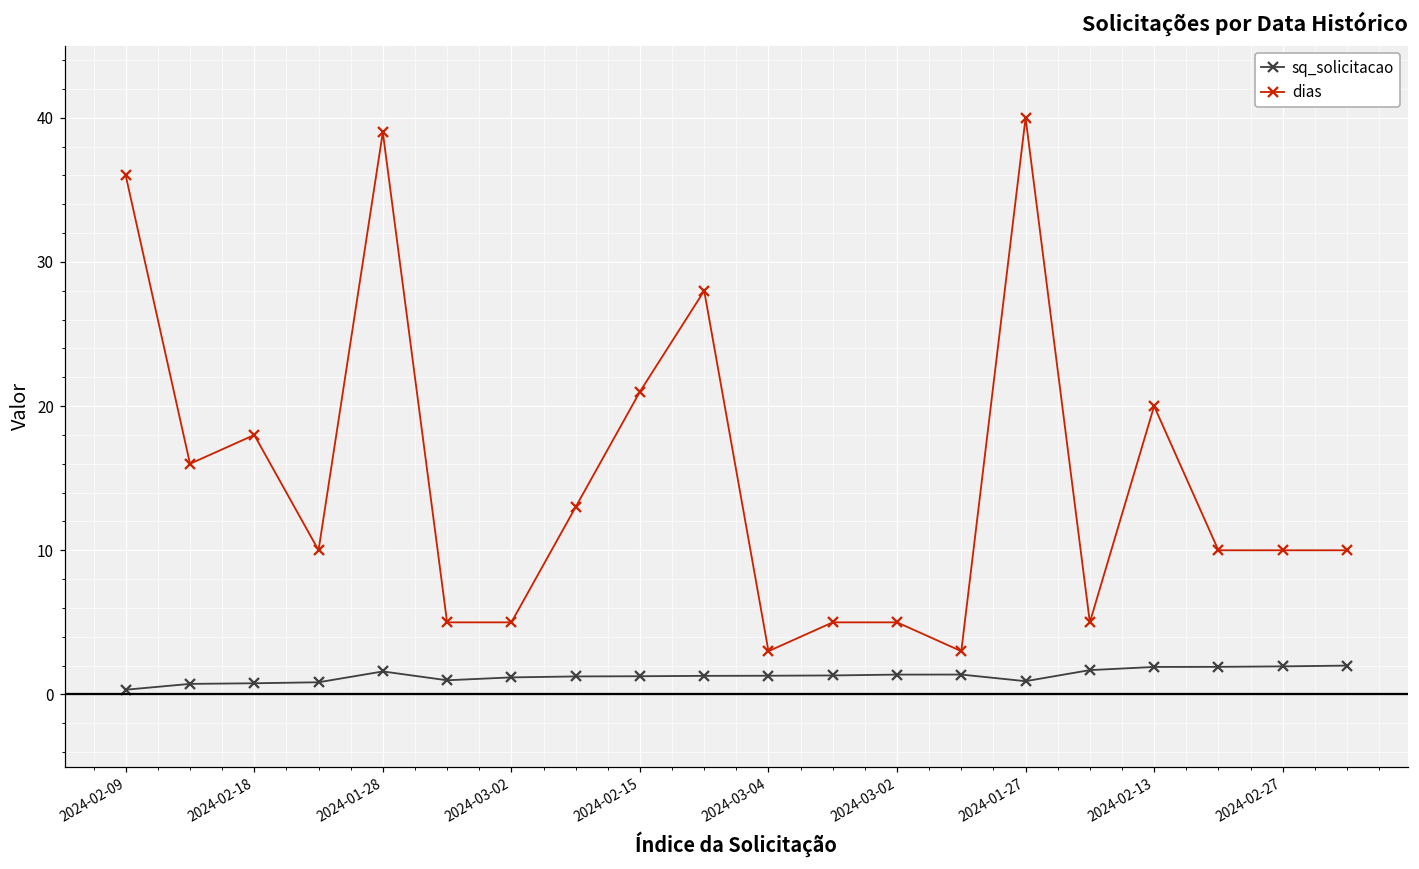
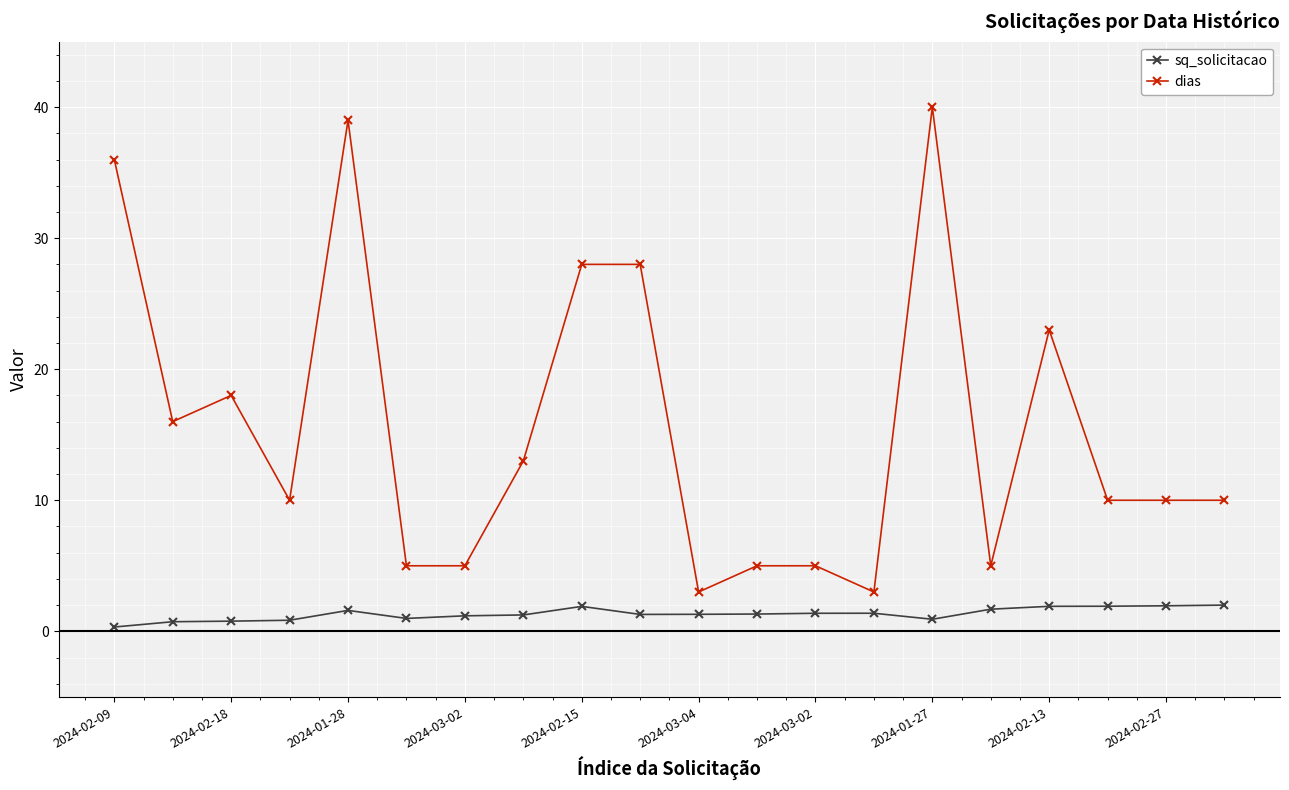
  {
    "sq_solicitacao": {
      "2024-02-09": 0.3,
      "2024-02-18": 0.8,
      "2024-01-28": 1.6,
-     "2024-02-15": 1.3,
+     "2024-02-15": 1.9,
      "2024-01-27": 0.9,
      "2024-02-13": 1.9,
      "2024-02-27": 1.9
    },
    "dias": {
      "2024-02-09": 36,
      "2024-02-18": 18,
      "2024-01-28": 39,
-     "2024-02-15": 21,
+     "2024-02-15": 28,
      "2024-01-27": 40,
-     "2024-02-13": 20,
+     "2024-02-13": 23,
      "2024-02-27": 10
    }
  }
